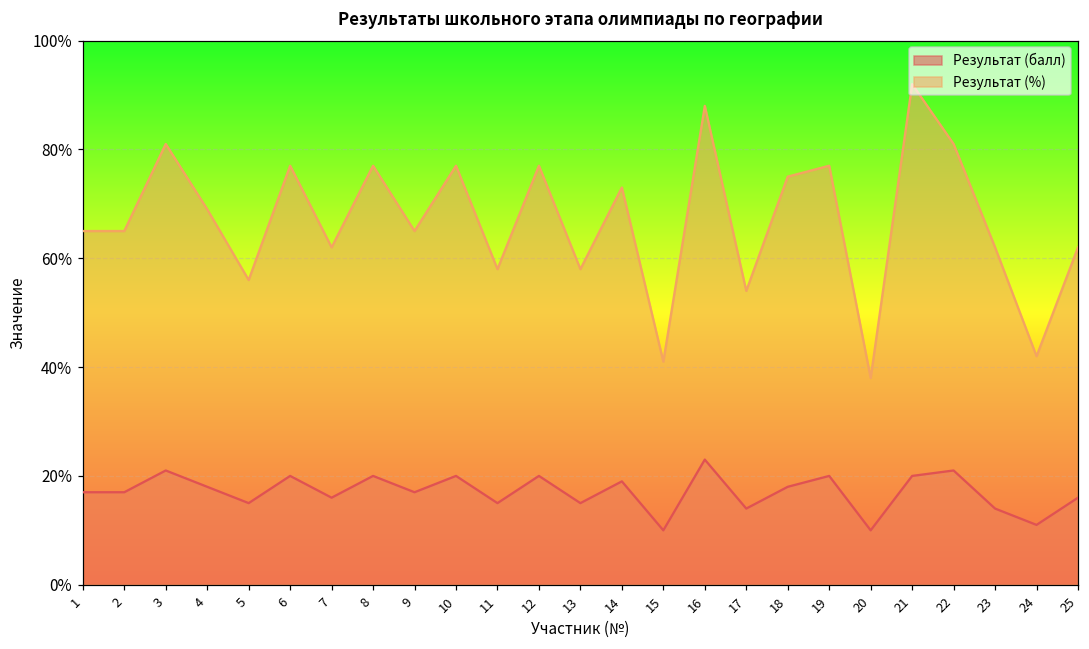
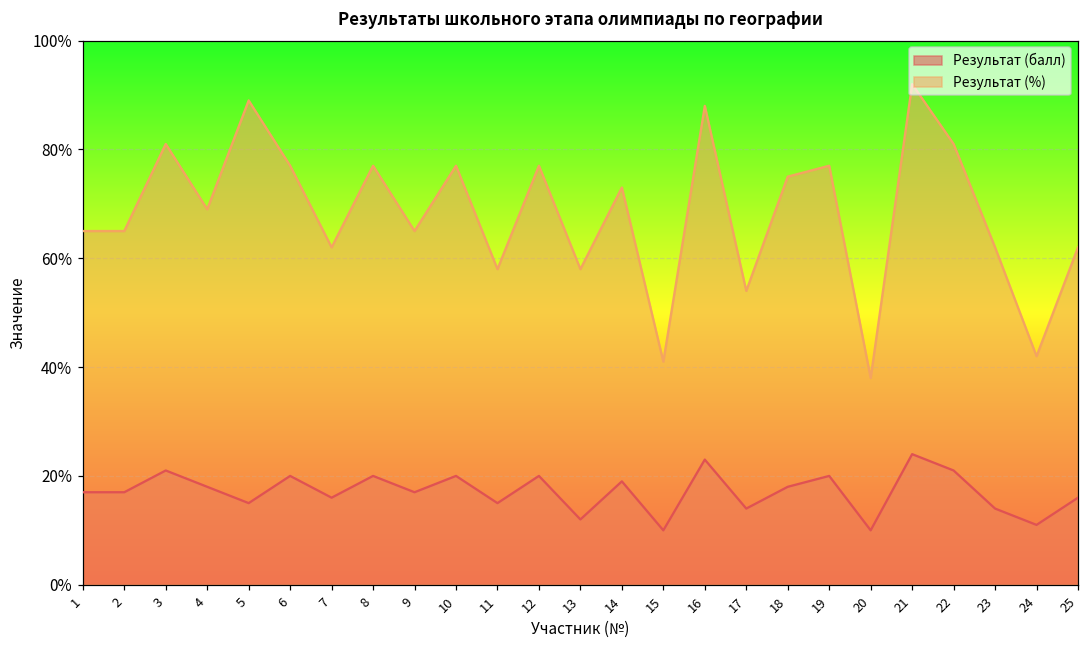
  {
    "Результат (балл)": {
      "1": "17%",
      "2": "17%",
      "3": "21%",
      "4": "18%",
      "5": "15%",
      "6": "20%",
      "7": "16%",
      "8": "20%",
      "9": "17%",
      "10": "20%",
      "11": "15%",
      "12": "20%",
-     "13": "15%",
+     "13": "12%",
      "14": "19%",
      "15": "10%",
      "16": "23%",
      "17": "14%",
      "18": "18%",
      "19": "20%",
      "20": "10%",
-     "21": "20%",
+     "21": "24%",
      "22": "21%",
      "23": "14%",
      "24": "11%",
      "25": "16%"
    },
    "Результат (%)": {
      "1": "65%",
      "2": "65%",
      "3": "81%",
      "4": "69%",
-     "5": "56%",
+     "5": "89%",
      "6": "77%",
      "7": "62%",
      "8": "77%",
      "9": "65%",
      "10": "77%",
      "11": "58%",
      "12": "77%",
      "13": "58%",
      "14": "73%",
      "15": "41%",
      "16": "88%",
      "17": "54%",
      "18": "75%",
      "19": "77%",
      "20": "38%",
      "22": "81%",
      "23": "62%",
      "24": "42%",
      "25": "62%"
    }
  }
